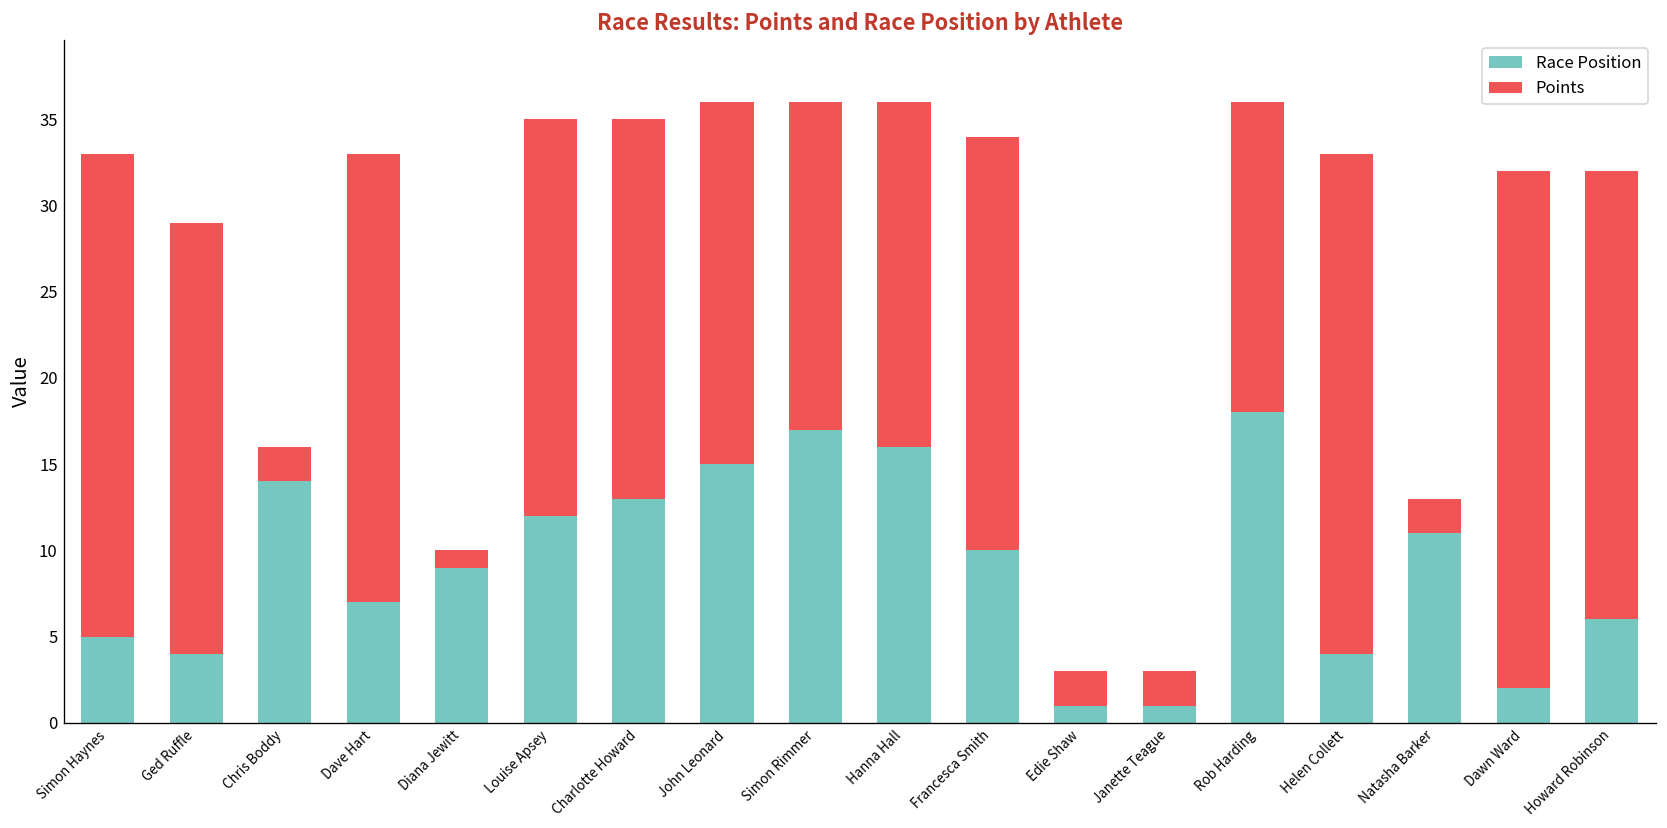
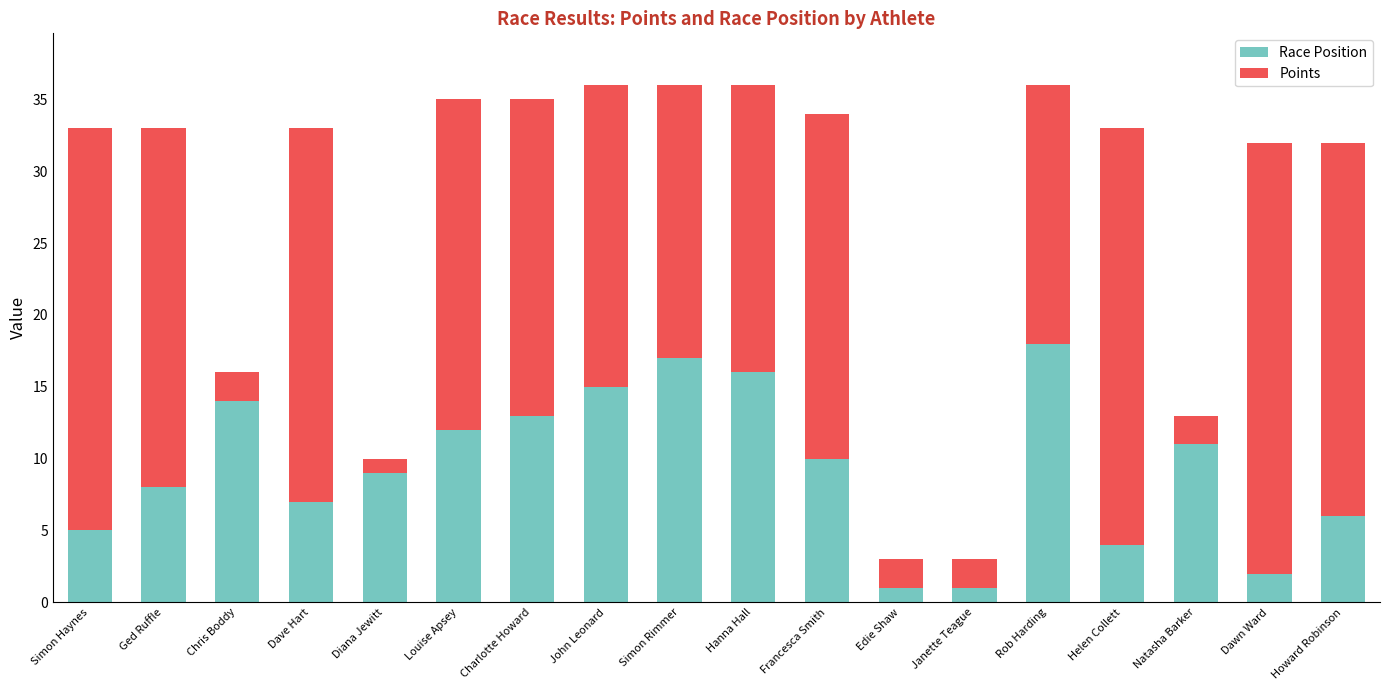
  {
    "Race Position": {
      "Simon Haynes": 5,
-     "Ged Ruffle": 4,
+     "Ged Ruffle": 8,
      "Chris Boddy": 14,
      "Dave Hart": 7,
      "Diana Jewitt": 9,
      "Louise Apsey": 12,
      "Charlotte Howard": 13,
      "John Leonard": 15,
      "Simon Rimmer": 17,
      "Hanna Hall": 16,
      "Francesca Smith": 10,
      "Edie Shaw": 1,
      "Janette Teague": 1,
      "Rob Harding": 18,
      "Helen Collett": 4,
      "Natasha Barker": 11,
      "Dawn Ward": 2,
      "Howard Robinson": 6
    },
    "Points": {
      "Simon Haynes": 28,
      "Ged Ruffle": 25,
      "Chris Boddy": 2,
      "Dave Hart": 26,
      "Diana Jewitt": 1,
      "Louise Apsey": 23,
      "Charlotte Howard": 22,
      "John Leonard": 21,
      "Simon Rimmer": 19,
      "Hanna Hall": 20,
      "Francesca Smith": 24,
      "Edie Shaw": 2,
      "Janette Teague": 2,
      "Rob Harding": 18,
      "Helen Collett": 29,
      "Natasha Barker": 2,
      "Dawn Ward": 30,
      "Howard Robinson": 26
    }
  }
